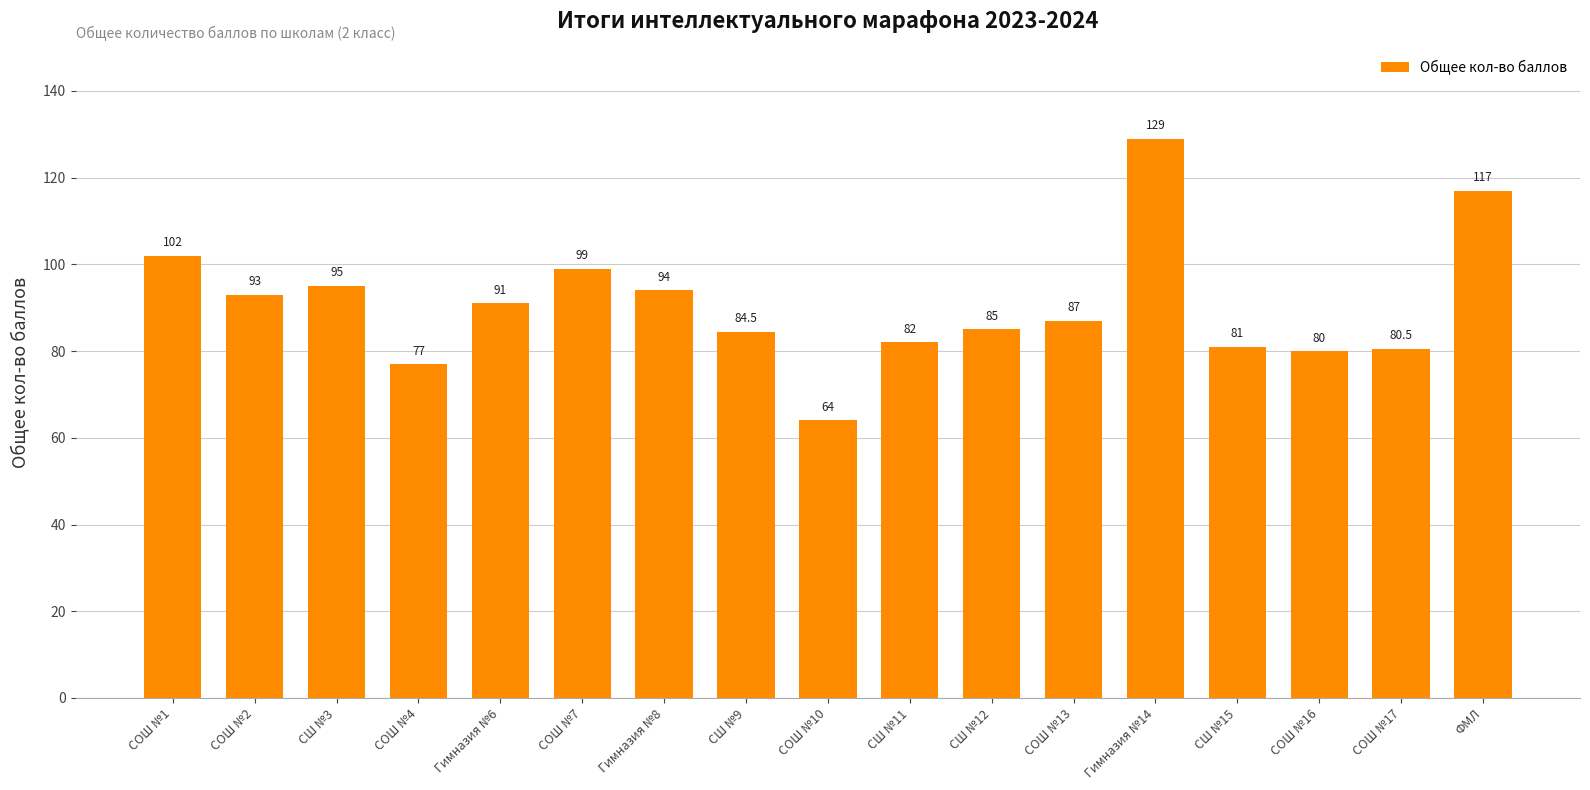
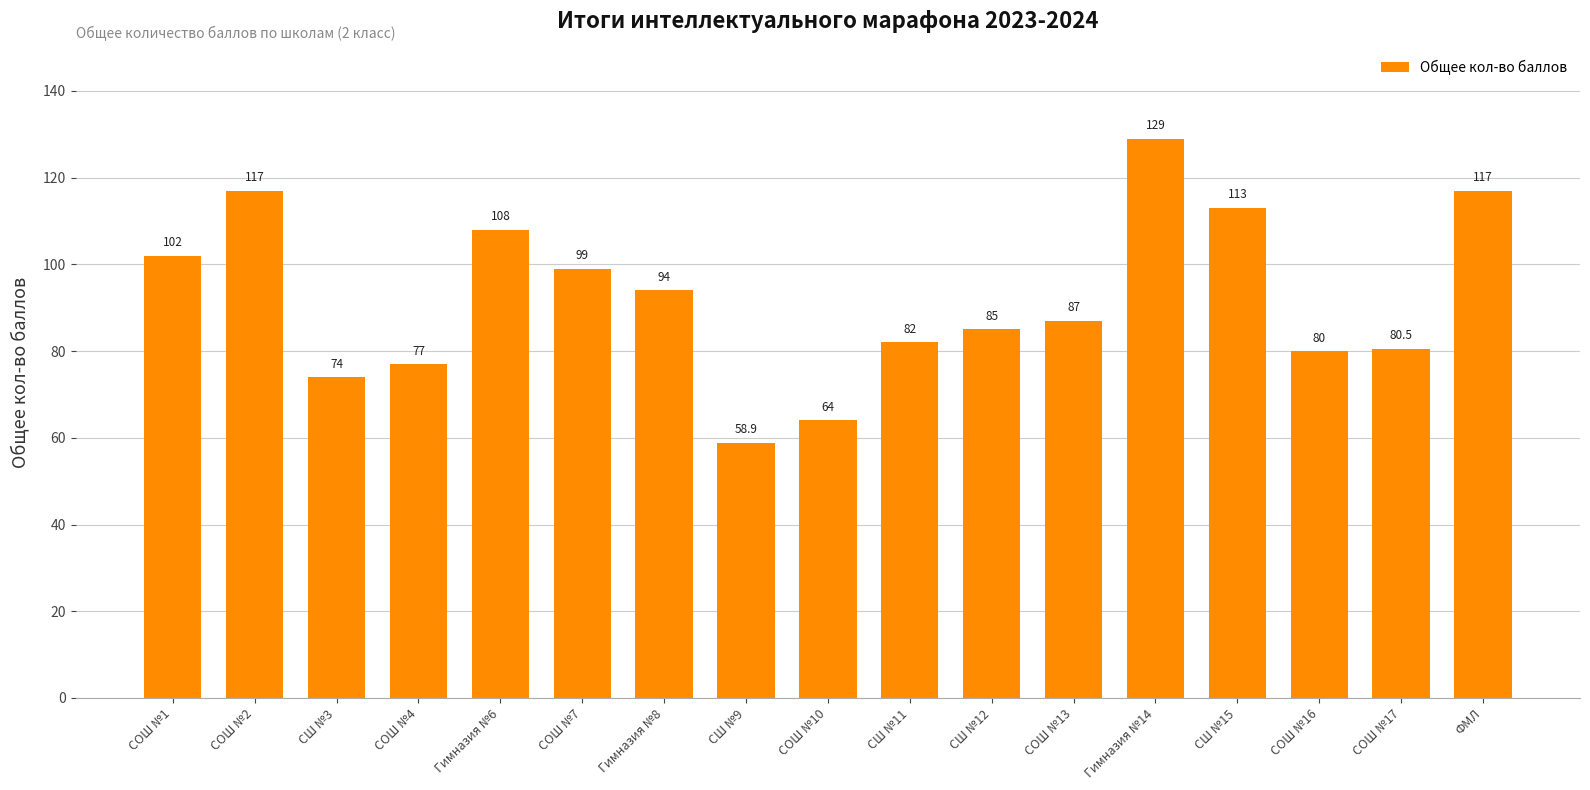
  {
    "СОШ №1": 102,
-   "СОШ №2": 93,
-   "СШ №3": 95,
+   "СОШ №2": 117,
+   "СШ №3": 74,
    "СОШ №4": 77,
-   "Гимназия №6": 91,
+   "Гимназия №6": 108,
    "СОШ №7": 99,
    "Гимназия №8": 94,
-   "СШ №9": 84.5,
+   "СШ №9": 58.9,
    "СОШ №10": 64,
    "СШ №11": 82,
    "СШ №12": 85,
    "СОШ №13": 87,
    "Гимназия №14": 129,
-   "СШ №15": 81,
+   "СШ №15": 113,
    "СОШ №16": 80,
    "СОШ №17": 80.5,
    "ФМЛ": 117
  }
